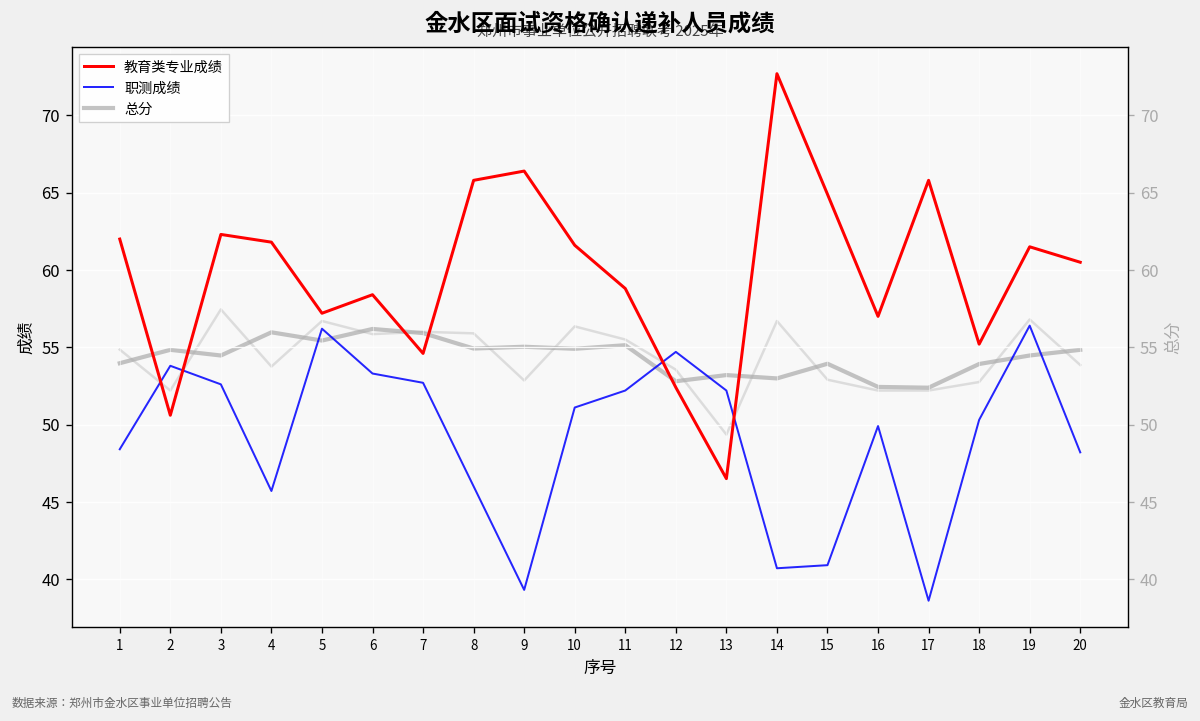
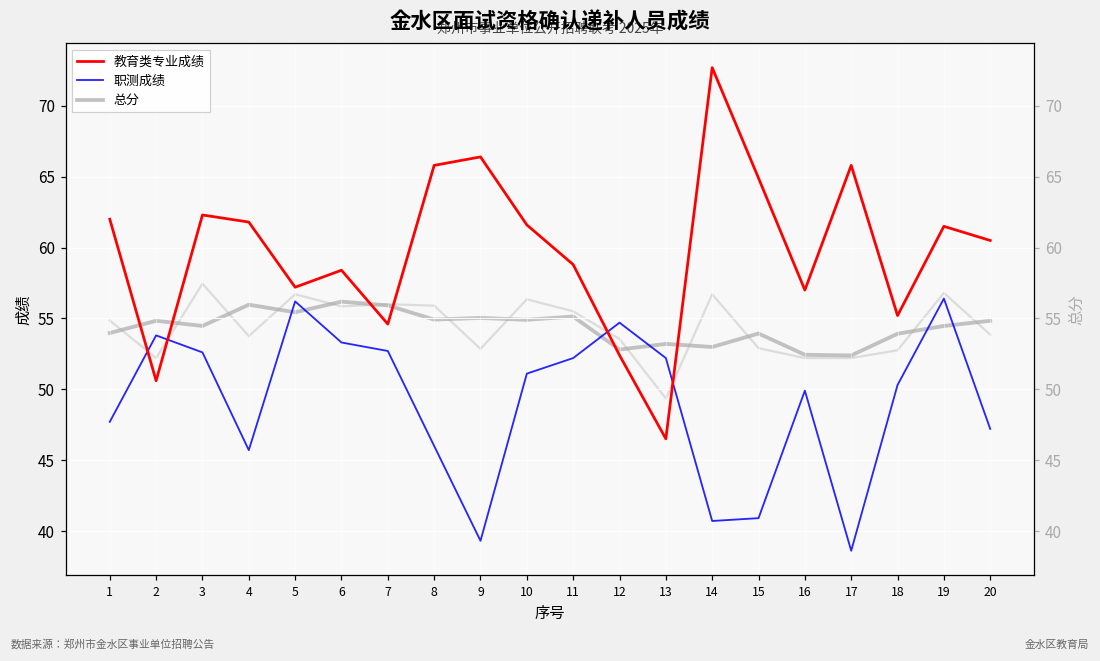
  {
    "教育类专业成绩": {
      "1": 62.0,
      "2": 50.6,
      "3": 62.3,
      "4": 61.8,
      "5": 57.2,
      "6": 58.4,
      "7": 54.6,
      "8": 65.8,
      "9": 66.4,
      "10": 61.6,
      "11": 58.8,
      "12": 52.4,
      "13": 46.5,
      "14": 72.7,
      "15": 64.9,
      "16": 57.0,
      "17": 65.8,
      "18": 55.2,
      "19": 61.5,
      "20": 60.5
    },
    "职测成绩": {
-     "1": 48.4,
+     "1": 47.7,
      "2": 53.8,
      "3": 52.6,
      "4": 45.7,
      "5": 56.2,
      "6": 53.3,
      "7": 52.7,
      "8": 46.0,
      "9": 39.3,
      "10": 51.1,
      "11": 52.2,
      "12": 54.7,
      "13": 52.2,
      "14": 40.7,
      "15": 40.9,
      "16": 49.9,
      "17": 38.6,
      "18": 50.3,
      "19": 56.4,
-     "20": 48.2
+     "20": 47.2
    }
  }
